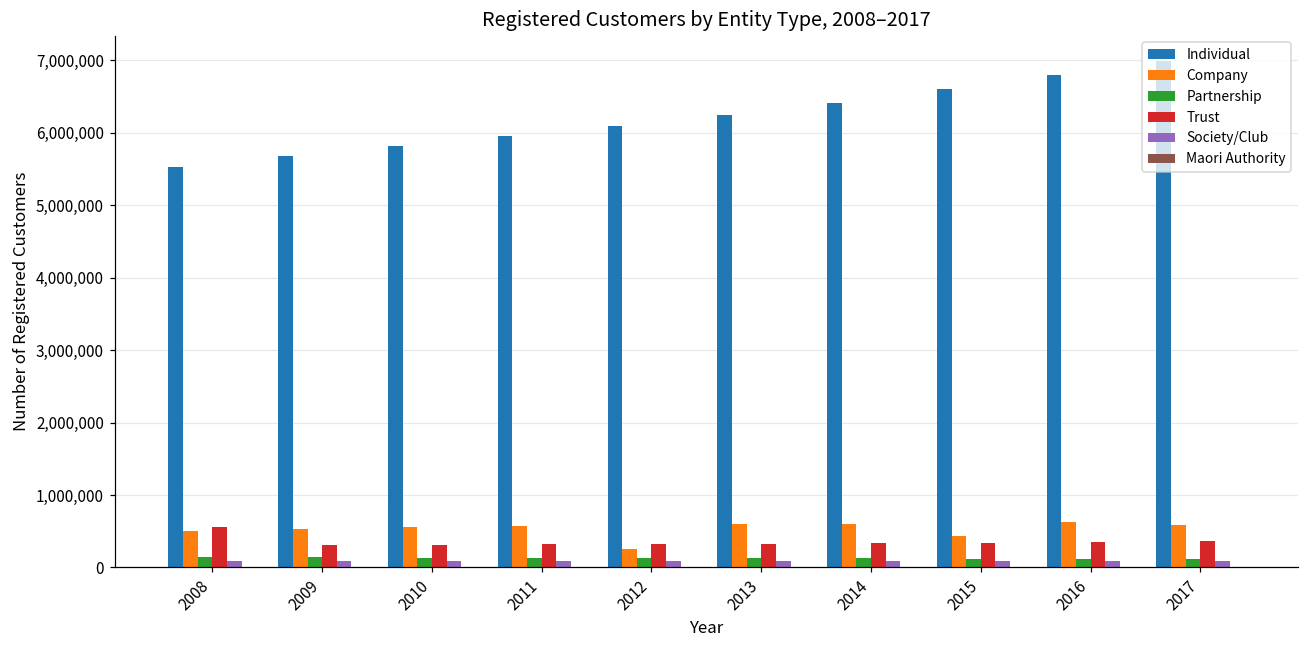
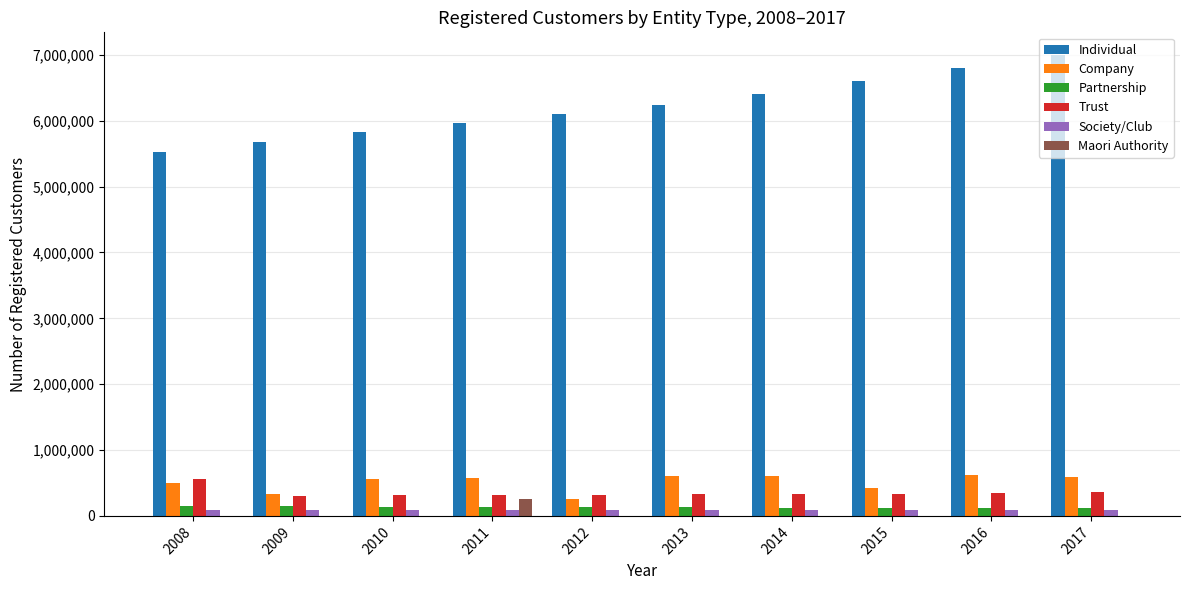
  {
    "Individual": {
      "2008": "5,500,000",
      "2009": "5,700,000",
      "2010": "5,800,000",
      "2011": "6,000,000",
      "2012": "6,100,000",
      "2013": "6,200,000",
      "2014": "6,400,000",
      "2015": "6,600,000",
      "2016": "6,800,000"
    },
    "Company": {
      "2008": "500,000",
-     "2009": "500,000",
+     "2009": "300,000",
      "2010": "600,000",
      "2011": "600,000",
      "2012": "300,000",
      "2013": "600,000",
      "2014": "600,000",
      "2015": "400,000",
      "2016": "600,000",
      "2017": "600,000"
    },
    "Partnership": {
      "2008": "200,000",
      "2009": "100,000",
      "2010": "100,000",
      "2011": "100,000",
      "2012": "100,000",
      "2013": "100,000",
      "2014": "100,000",
      "2015": "100,000",
      "2016": "100,000",
      "2017": "100,000"
    },
    "Trust": {
      "2008": "600,000",
      "2009": "300,000",
      "2010": "300,000",
      "2011": "300,000",
      "2012": "300,000",
      "2013": "300,000",
      "2014": "300,000",
      "2015": "300,000",
      "2016": "300,000",
      "2017": "400,000"
    },
    "Society/Club": {
      "2008": "100,000",
      "2009": "100,000",
      "2010": "100,000",
      "2011": "100,000",
      "2012": "100,000",
      "2013": "100,000",
      "2014": "100,000",
      "2015": "100,000",
      "2016": "100,000",
      "2017": "100,000"
    },
    "Maori Authority": {
-     "2011": "0"
+     "2011": "300,000"
    }
  }
